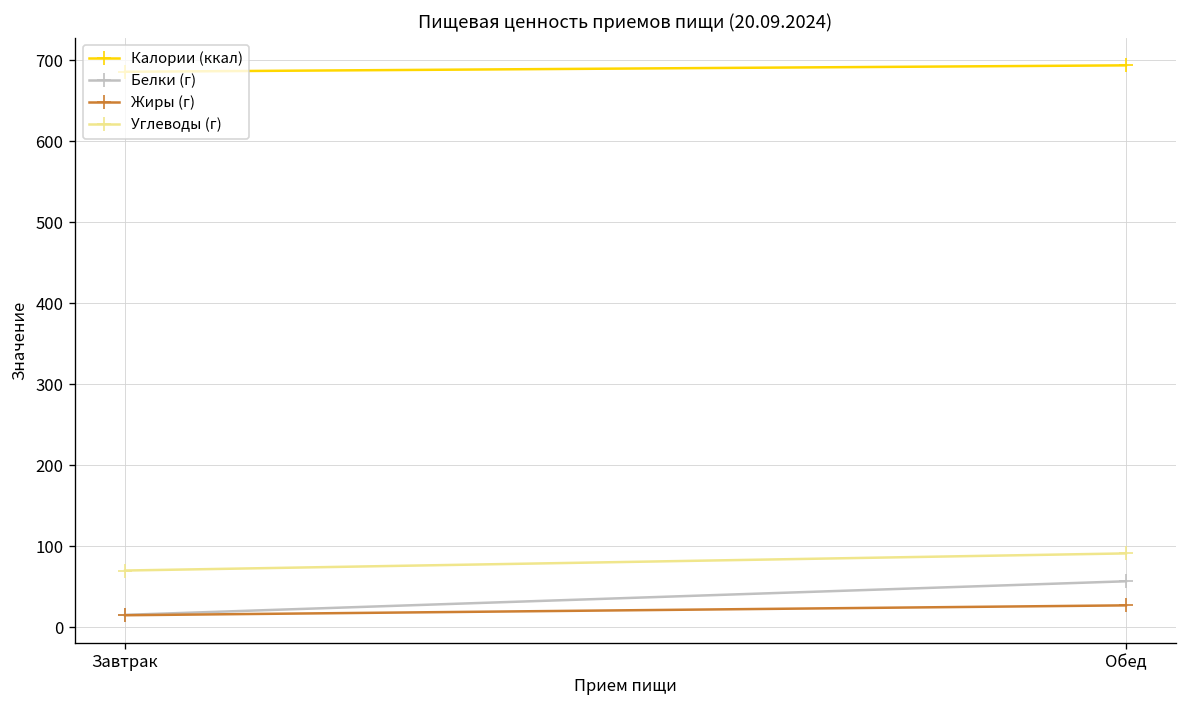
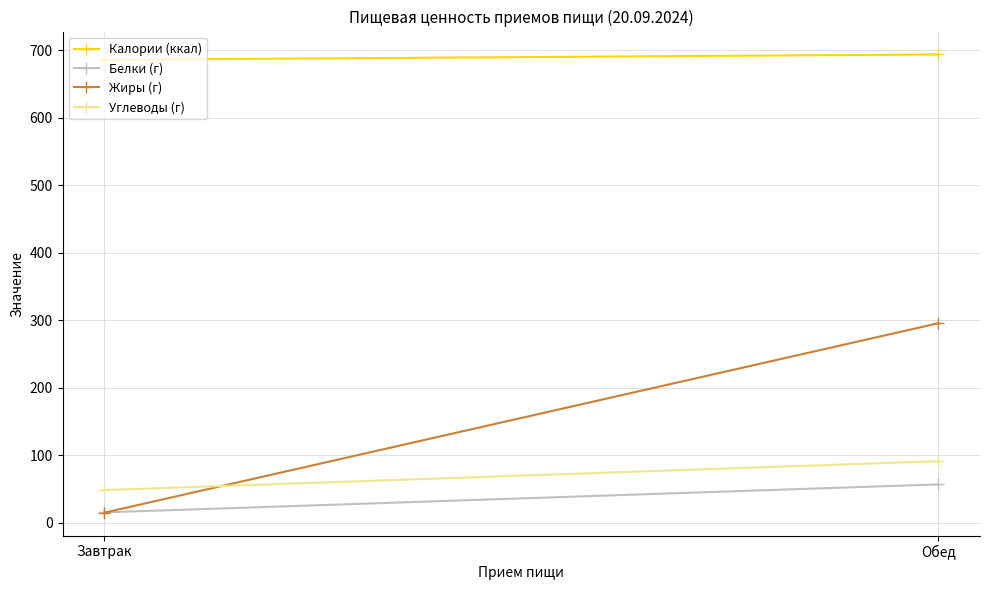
  {
    "Калории (ккал)": {
      "Обед": 690
    },
    "Белки (г)": {
      "Обед": 60
    },
    "Жиры (г)": {
-     "Обед": 30
+     "Обед": 300
    },
    "Углеводы (г)": {
-     "Завтрак": 70,
+     "Завтрак": 50,
      "Обед": 90
    }
  }
